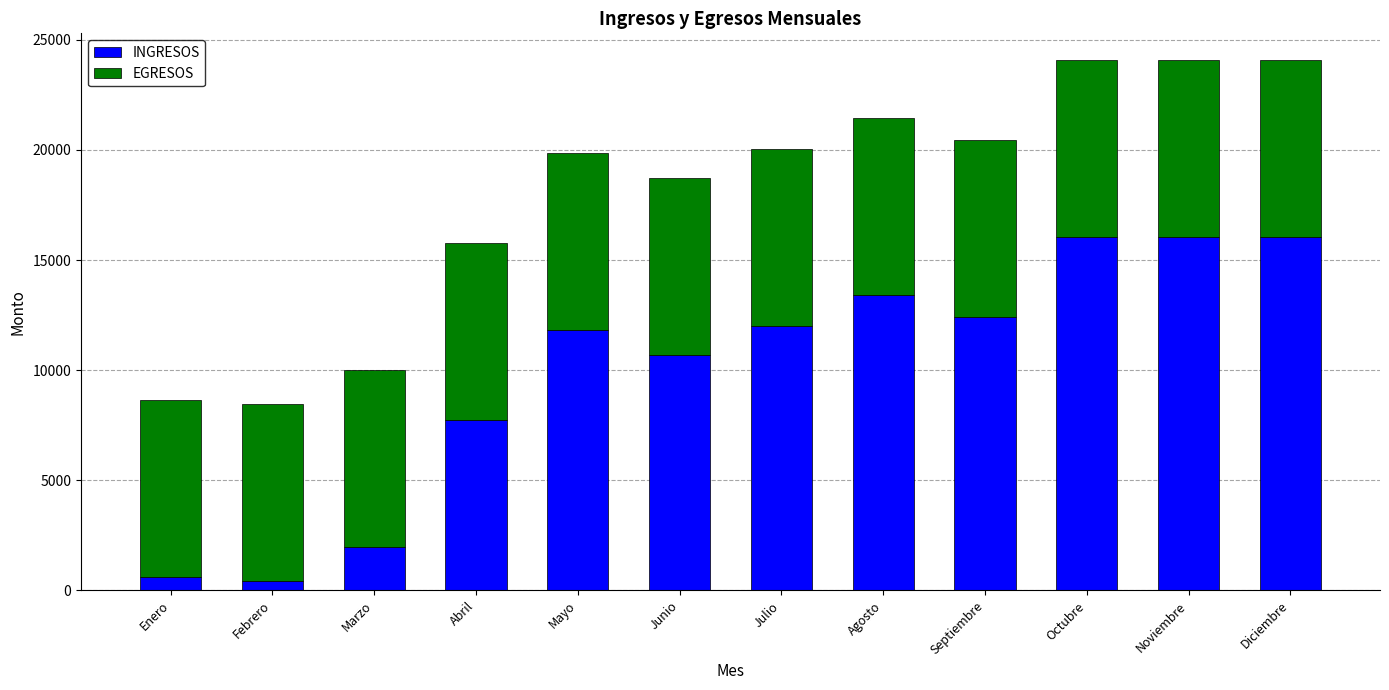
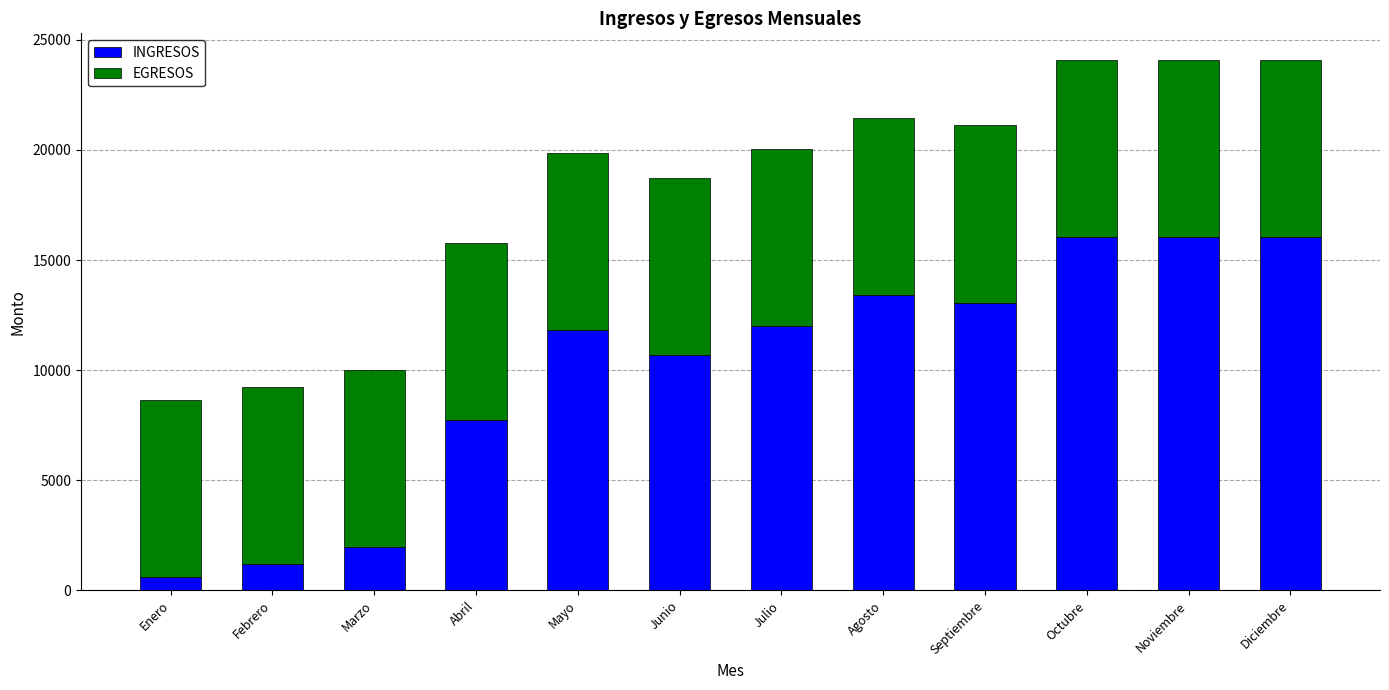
  {
    "INGRESOS": {
      "Enero": 600,
-     "Febrero": 400,
+     "Febrero": 1200,
      "Marzo": 2000,
      "Abril": 7700,
      "Mayo": 11800,
      "Junio": 10700,
      "Julio": 12000,
      "Agosto": 13400,
-     "Septiembre": 12400,
+     "Septiembre": 13100,
      "Octubre": 16000,
      "Noviembre": 16000,
      "Diciembre": 16000
    },
    "EGRESOS": {
      "Enero": 8100,
      "Febrero": 8100,
      "Marzo": 8100,
      "Abril": 8100,
      "Mayo": 8100,
      "Junio": 8100,
      "Julio": 8100,
      "Agosto": 8100,
      "Septiembre": 8100,
      "Octubre": 8100,
      "Noviembre": 8100,
      "Diciembre": 8100
    }
  }
